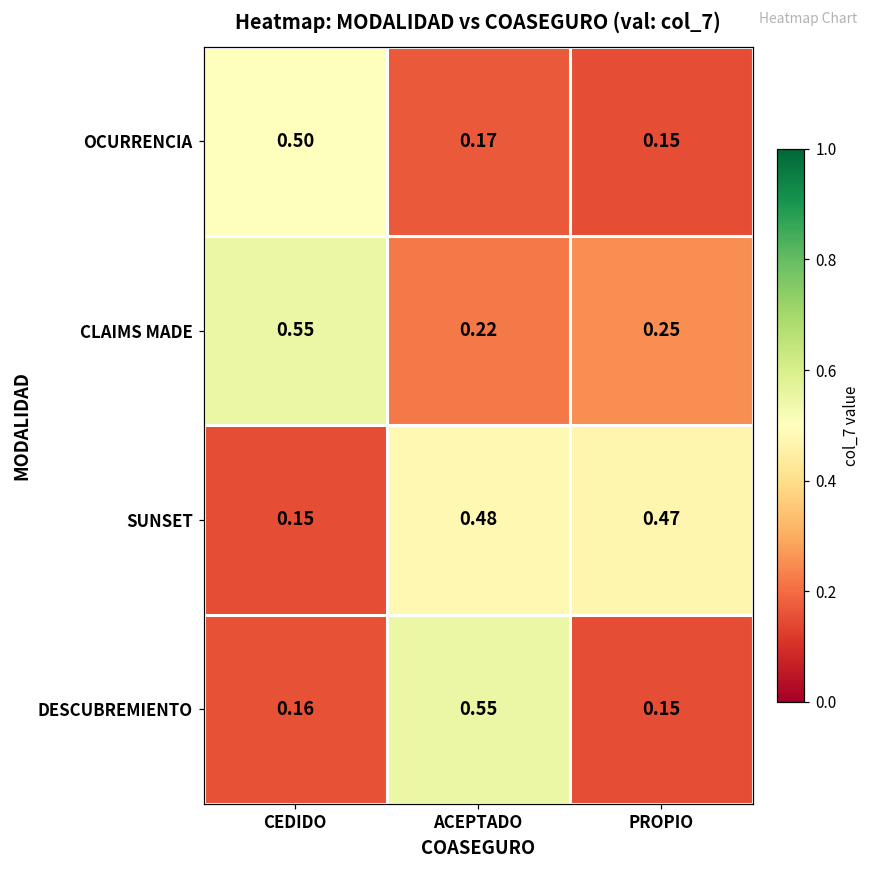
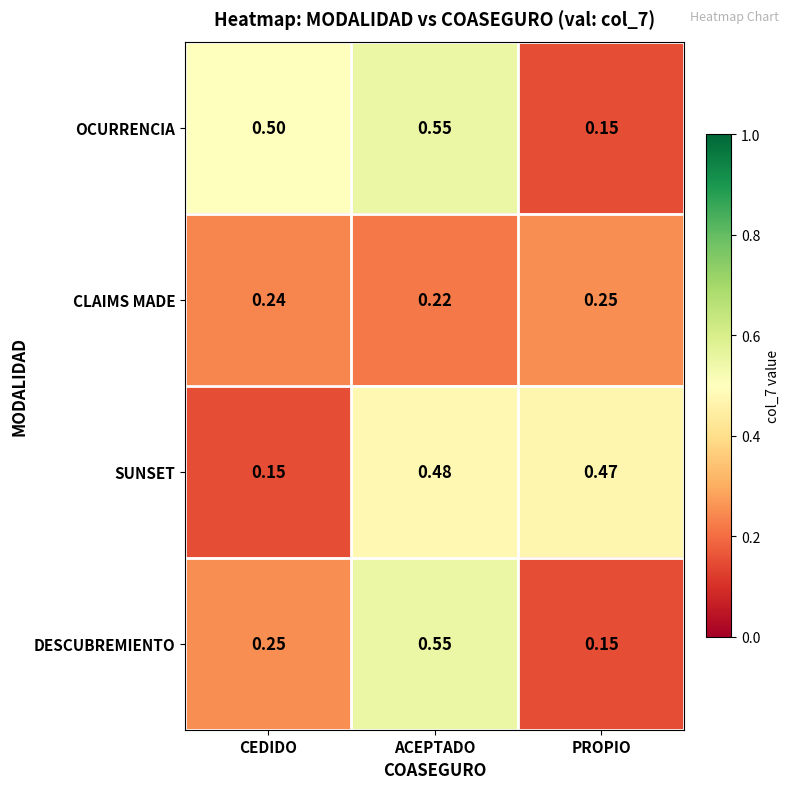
  {
    "OCURRENCIA": {
      "CEDIDO": 0.50,
-     "ACEPTADO": 0.17,
+     "ACEPTADO": 0.55,
      "PROPIO": 0.15
    },
    "CLAIMS MADE": {
-     "CEDIDO": 0.55,
+     "CEDIDO": 0.24,
      "ACEPTADO": 0.22,
      "PROPIO": 0.25
    },
    "SUNSET": {
      "CEDIDO": 0.15,
      "ACEPTADO": 0.48,
      "PROPIO": 0.47
    },
    "DESCUBREMIENTO": {
-     "CEDIDO": 0.16,
+     "CEDIDO": 0.25,
      "ACEPTADO": 0.55,
      "PROPIO": 0.15
    }
  }
